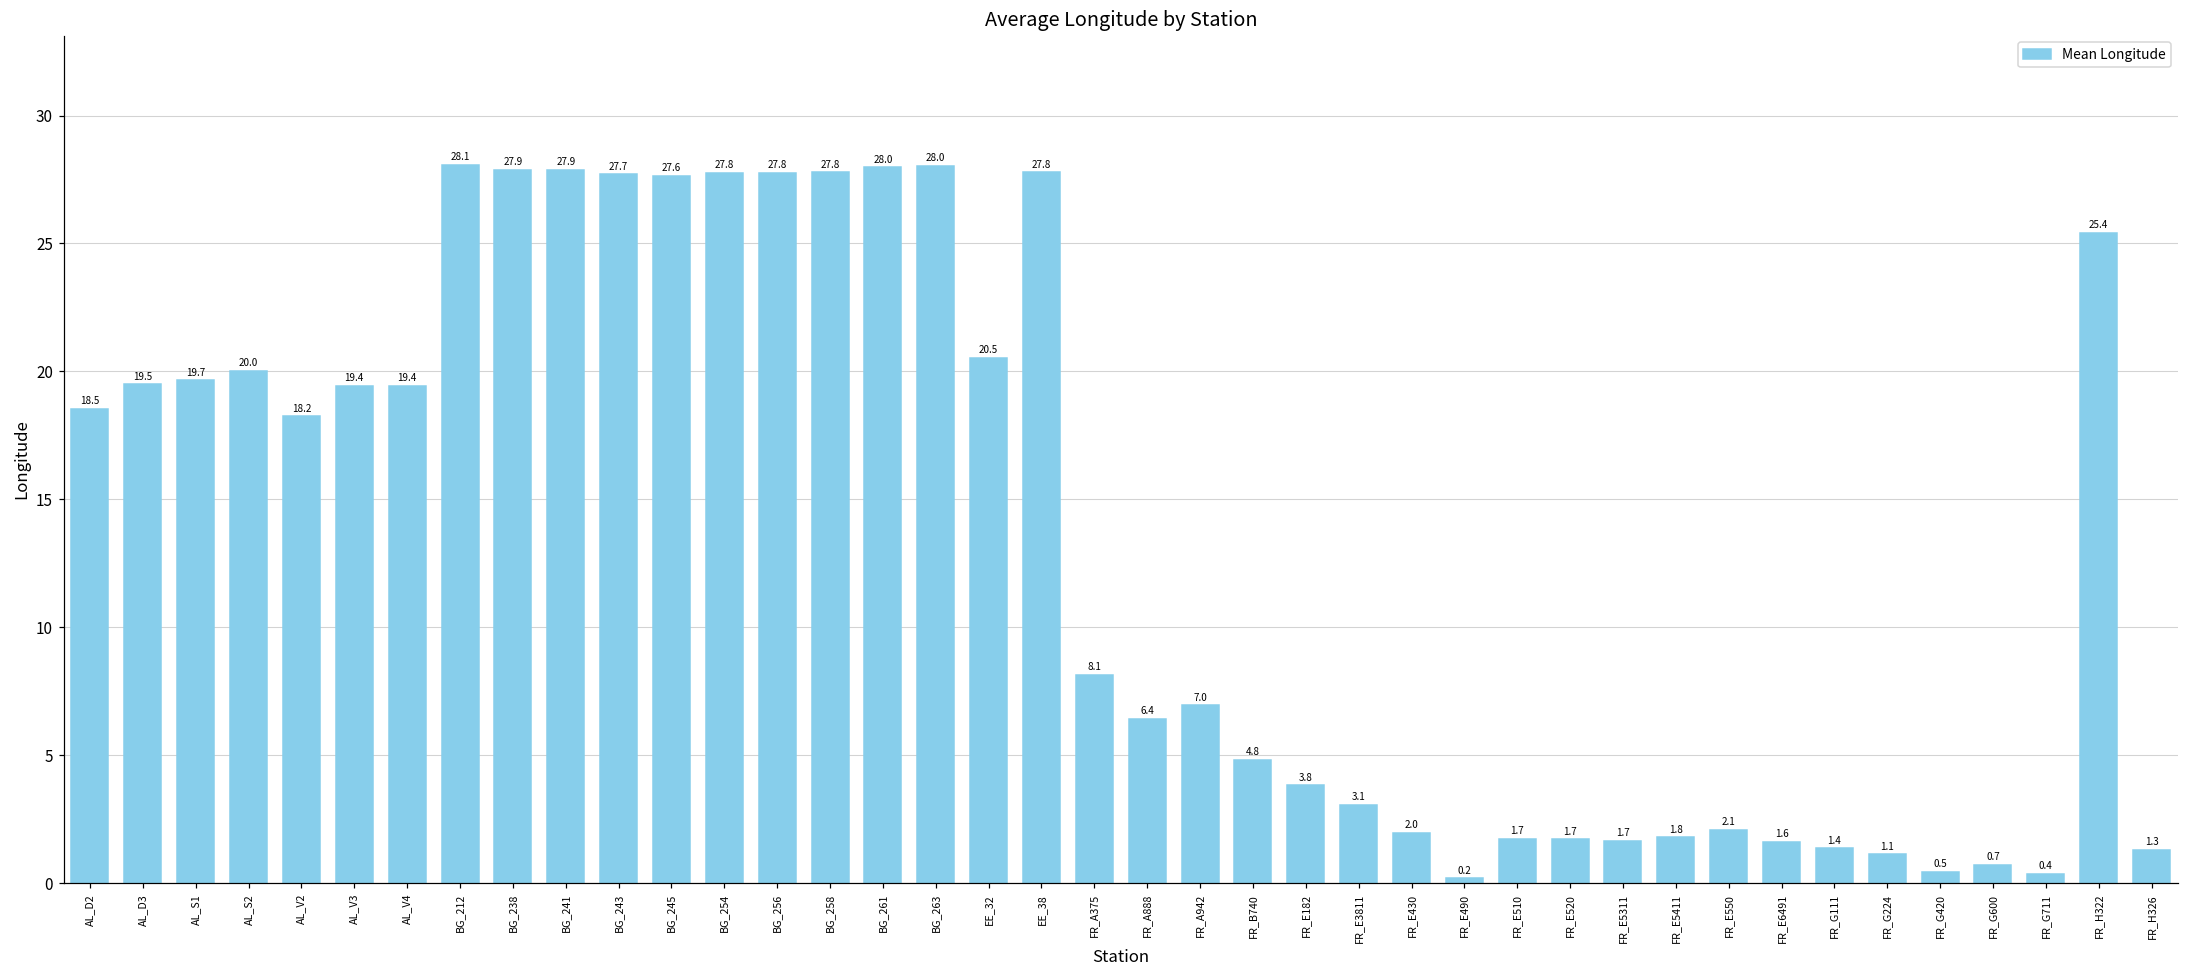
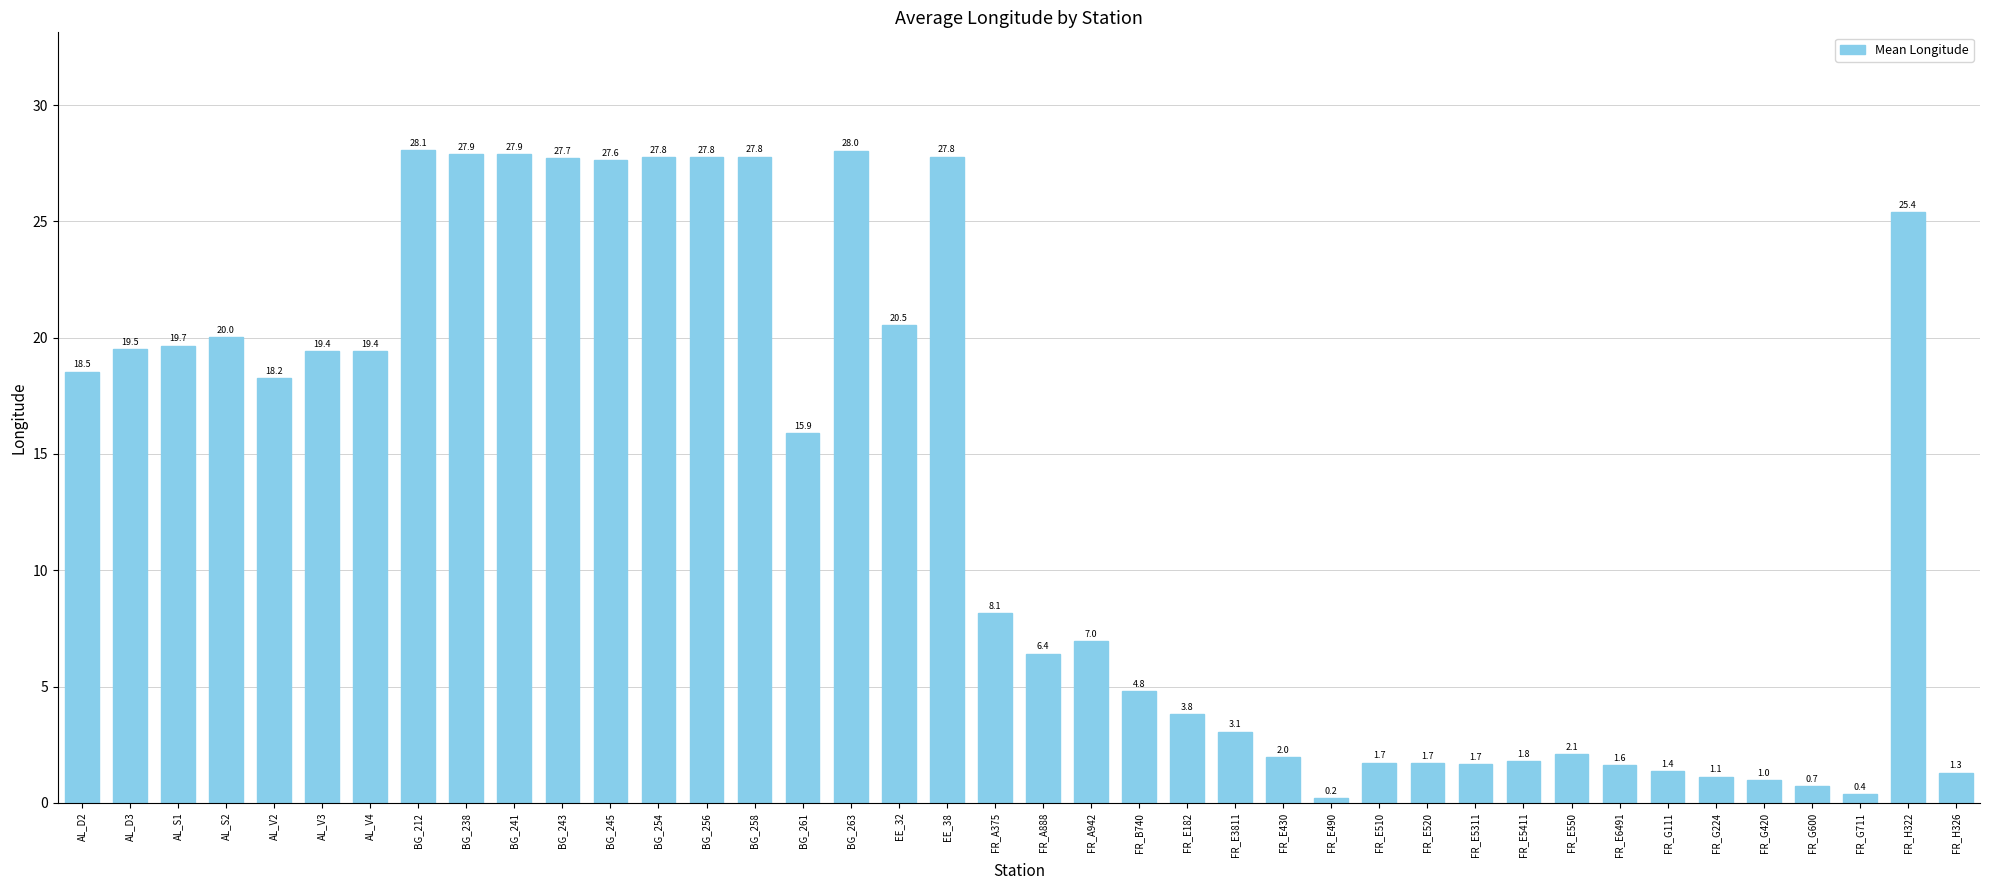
  {
    "AL_D2": 18.5,
    "AL_D3": 19.5,
    "AL_S1": 19.7,
    "AL_S2": 20.0,
    "AL_V2": 18.2,
    "AL_V3": 19.4,
    "AL_V4": 19.4,
    "BG_212": 28.1,
    "BG_238": 27.9,
    "BG_241": 27.9,
    "BG_243": 27.7,
    "BG_245": 27.6,
    "BG_254": 27.8,
    "BG_256": 27.8,
    "BG_258": 27.8,
-   "BG_261": 28.0,
+   "BG_261": 15.9,
    "BG_263": 28.0,
    "EE_32": 20.5,
    "EE_38": 27.8,
    "FR_A375": 8.1,
    "FR_A888": 6.4,
    "FR_A942": 7.0,
    "FR_B740": 4.8,
    "FR_E182": 3.8,
    "FR_E3811": 3.1,
    "FR_E430": 2.0,
    "FR_E490": 0.2,
    "FR_E510": 1.7,
    "FR_E520": 1.7,
    "FR_E5311": 1.7,
    "FR_E5411": 1.8,
    "FR_E550": 2.1,
    "FR_E6491": 1.6,
    "FR_G111": 1.4,
    "FR_G224": 1.1,
-   "FR_G420": 0.5,
+   "FR_G420": 1.0,
    "FR_G600": 0.7,
    "FR_G711": 0.4,
    "FR_H322": 25.4,
    "FR_H326": 1.3
  }
